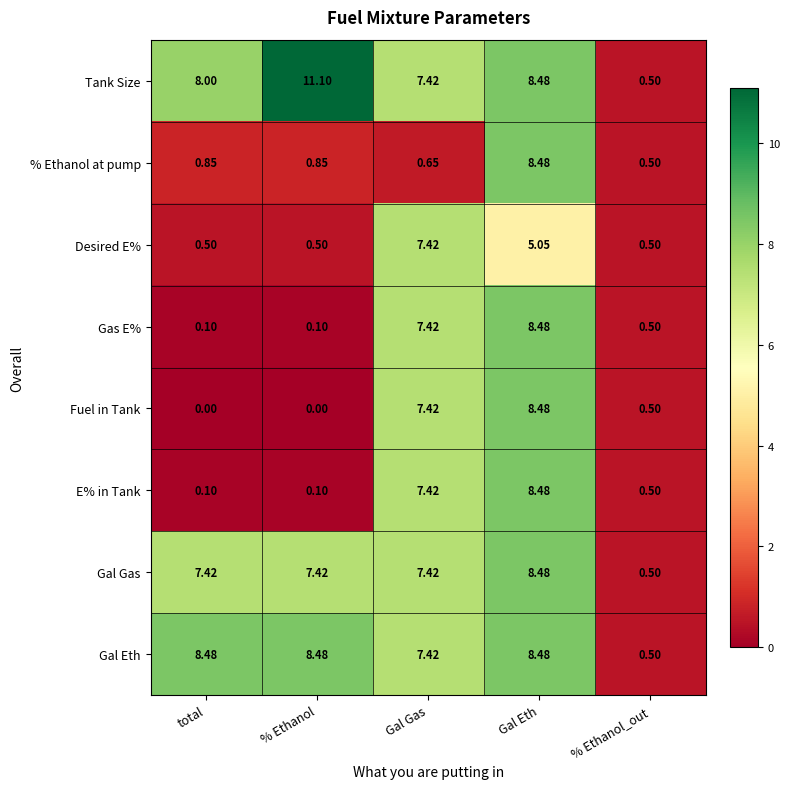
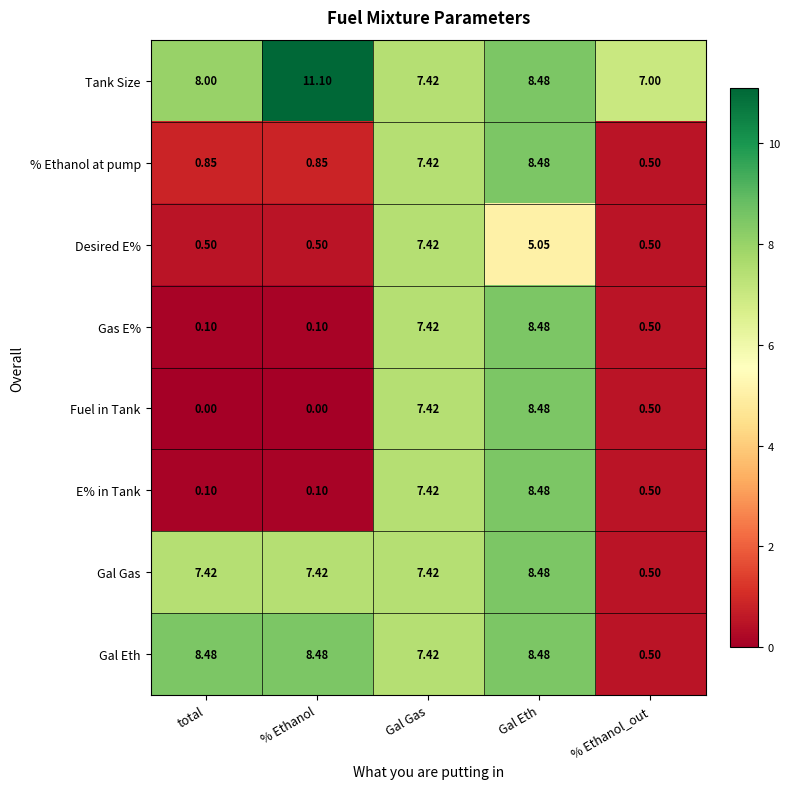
  {
    "Tank Size": {
      "total": 8.00,
      "% Ethanol": 11.10,
      "Gal Gas": 7.42,
      "Gal Eth": 8.48,
-     "% Ethanol_out": 0.50
+     "% Ethanol_out": 7.00
    },
    "% Ethanol at pump": {
      "total": 0.85,
      "% Ethanol": 0.85,
-     "Gal Gas": 0.65,
+     "Gal Gas": 7.42,
      "Gal Eth": 8.48,
      "% Ethanol_out": 0.50
    },
    "Desired E%": {
      "total": 0.50,
      "% Ethanol": 0.50,
      "Gal Gas": 7.42,
      "Gal Eth": 5.05,
      "% Ethanol_out": 0.50
    },
    "Gas E%": {
      "total": 0.10,
      "% Ethanol": 0.10,
      "Gal Gas": 7.42,
      "Gal Eth": 8.48,
      "% Ethanol_out": 0.50
    },
    "Fuel in Tank": {
      "total": 0.00,
      "% Ethanol": 0.00,
      "Gal Gas": 7.42,
      "Gal Eth": 8.48,
      "% Ethanol_out": 0.50
    },
    "E% in Tank": {
      "total": 0.10,
      "% Ethanol": 0.10,
      "Gal Gas": 7.42,
      "Gal Eth": 8.48,
      "% Ethanol_out": 0.50
    },
    "Gal Gas": {
      "total": 7.42,
      "% Ethanol": 7.42,
      "Gal Gas": 7.42,
      "Gal Eth": 8.48,
      "% Ethanol_out": 0.50
    },
    "Gal Eth": {
      "total": 8.48,
      "% Ethanol": 8.48,
      "Gal Gas": 7.42,
      "Gal Eth": 8.48,
      "% Ethanol_out": 0.50
    }
  }
